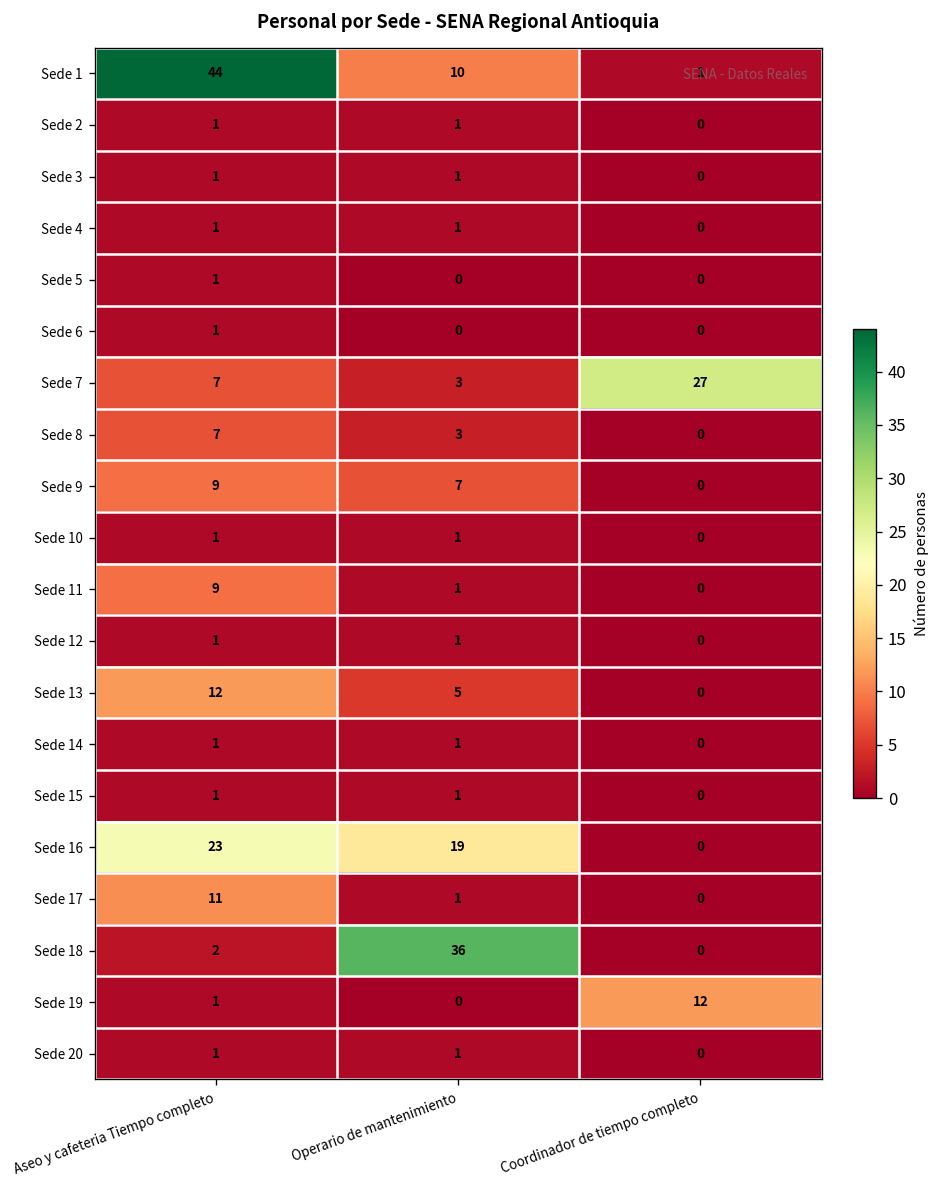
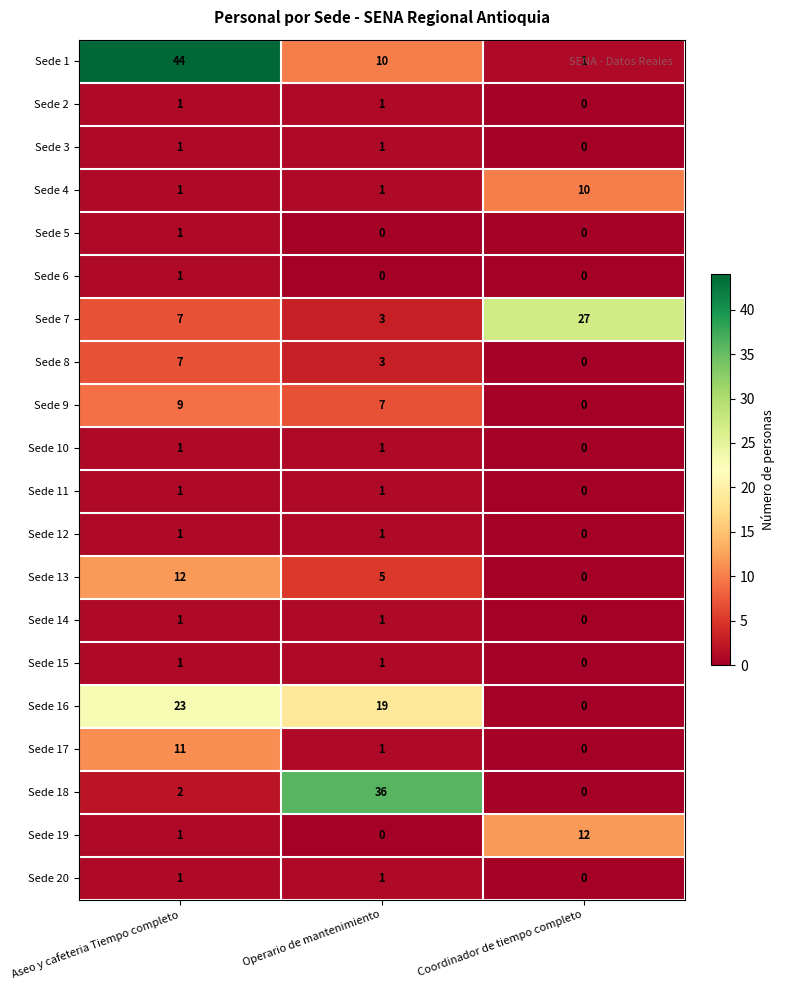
  {
    "Sede 1": {
      "Aseo y cafeteria Tiempo completo": 44,
      "Operario de mantenimiento": 10
    },
    "Sede 2": {
      "Aseo y cafeteria Tiempo completo": 1,
      "Operario de mantenimiento": 1,
      "Coordinador de tiempo completo": 0
    },
    "Sede 3": {
      "Aseo y cafeteria Tiempo completo": 1,
      "Operario de mantenimiento": 1,
      "Coordinador de tiempo completo": 0
    },
    "Sede 4": {
      "Aseo y cafeteria Tiempo completo": 1,
      "Operario de mantenimiento": 1,
-     "Coordinador de tiempo completo": 0
+     "Coordinador de tiempo completo": 10
    },
    "Sede 5": {
      "Aseo y cafeteria Tiempo completo": 1,
      "Operario de mantenimiento": 0,
      "Coordinador de tiempo completo": 0
    },
    "Sede 6": {
      "Aseo y cafeteria Tiempo completo": 1,
      "Operario de mantenimiento": 0,
      "Coordinador de tiempo completo": 0
    },
    "Sede 7": {
      "Aseo y cafeteria Tiempo completo": 7,
      "Operario de mantenimiento": 3,
      "Coordinador de tiempo completo": 27
    },
    "Sede 8": {
      "Aseo y cafeteria Tiempo completo": 7,
      "Operario de mantenimiento": 3,
      "Coordinador de tiempo completo": 0
    },
    "Sede 9": {
      "Aseo y cafeteria Tiempo completo": 9,
      "Operario de mantenimiento": 7,
      "Coordinador de tiempo completo": 0
    },
    "Sede 10": {
      "Aseo y cafeteria Tiempo completo": 1,
      "Operario de mantenimiento": 1,
      "Coordinador de tiempo completo": 0
    },
    "Sede 11": {
-     "Aseo y cafeteria Tiempo completo": 9,
+     "Aseo y cafeteria Tiempo completo": 1,
      "Operario de mantenimiento": 1,
      "Coordinador de tiempo completo": 0
    },
    "Sede 12": {
      "Aseo y cafeteria Tiempo completo": 1,
      "Operario de mantenimiento": 1,
      "Coordinador de tiempo completo": 0
    },
    "Sede 13": {
      "Aseo y cafeteria Tiempo completo": 12,
      "Operario de mantenimiento": 5,
      "Coordinador de tiempo completo": 0
    },
    "Sede 14": {
      "Aseo y cafeteria Tiempo completo": 1,
      "Operario de mantenimiento": 1,
      "Coordinador de tiempo completo": 0
    },
    "Sede 15": {
      "Aseo y cafeteria Tiempo completo": 1,
      "Operario de mantenimiento": 1,
      "Coordinador de tiempo completo": 0
    },
    "Sede 16": {
      "Aseo y cafeteria Tiempo completo": 23,
      "Operario de mantenimiento": 19,
      "Coordinador de tiempo completo": 0
    },
    "Sede 17": {
      "Aseo y cafeteria Tiempo completo": 11,
      "Operario de mantenimiento": 1,
      "Coordinador de tiempo completo": 0
    },
    "Sede 18": {
      "Aseo y cafeteria Tiempo completo": 2,
      "Operario de mantenimiento": 36,
      "Coordinador de tiempo completo": 0
    },
    "Sede 19": {
      "Aseo y cafeteria Tiempo completo": 1,
      "Operario de mantenimiento": 0,
      "Coordinador de tiempo completo": 12
    },
    "Sede 20": {
      "Aseo y cafeteria Tiempo completo": 1,
      "Operario de mantenimiento": 1,
      "Coordinador de tiempo completo": 0
    }
  }
